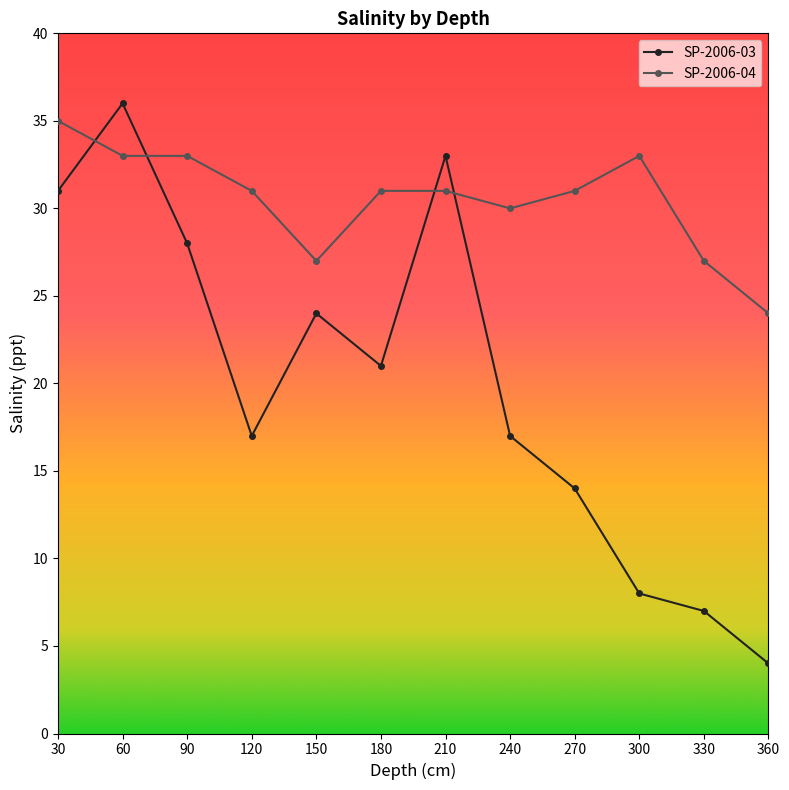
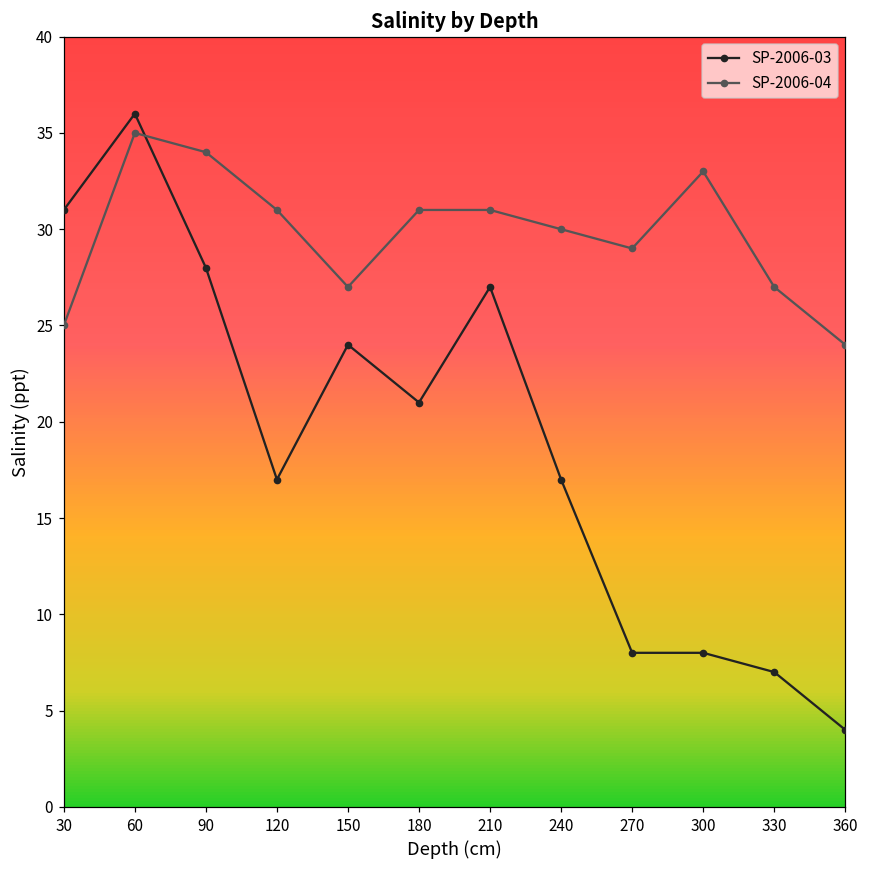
  {
    "SP-2006-03": {
      "30": 31,
      "60": 36,
      "90": 28,
      "120": 17,
      "150": 24,
      "180": 21,
-     "210": 33,
+     "210": 27,
      "240": 17,
-     "270": 14,
+     "270": 8,
      "300": 8,
      "330": 7,
      "360": 4
    },
    "SP-2006-04": {
-     "30": 35,
-     "60": 33,
-     "90": 33,
+     "30": 25,
+     "60": 35,
+     "90": 34,
      "120": 31,
      "150": 27,
      "180": 31,
      "210": 31,
      "240": 30,
-     "270": 31,
+     "270": 29,
      "300": 33,
      "330": 27,
      "360": 24
    }
  }
